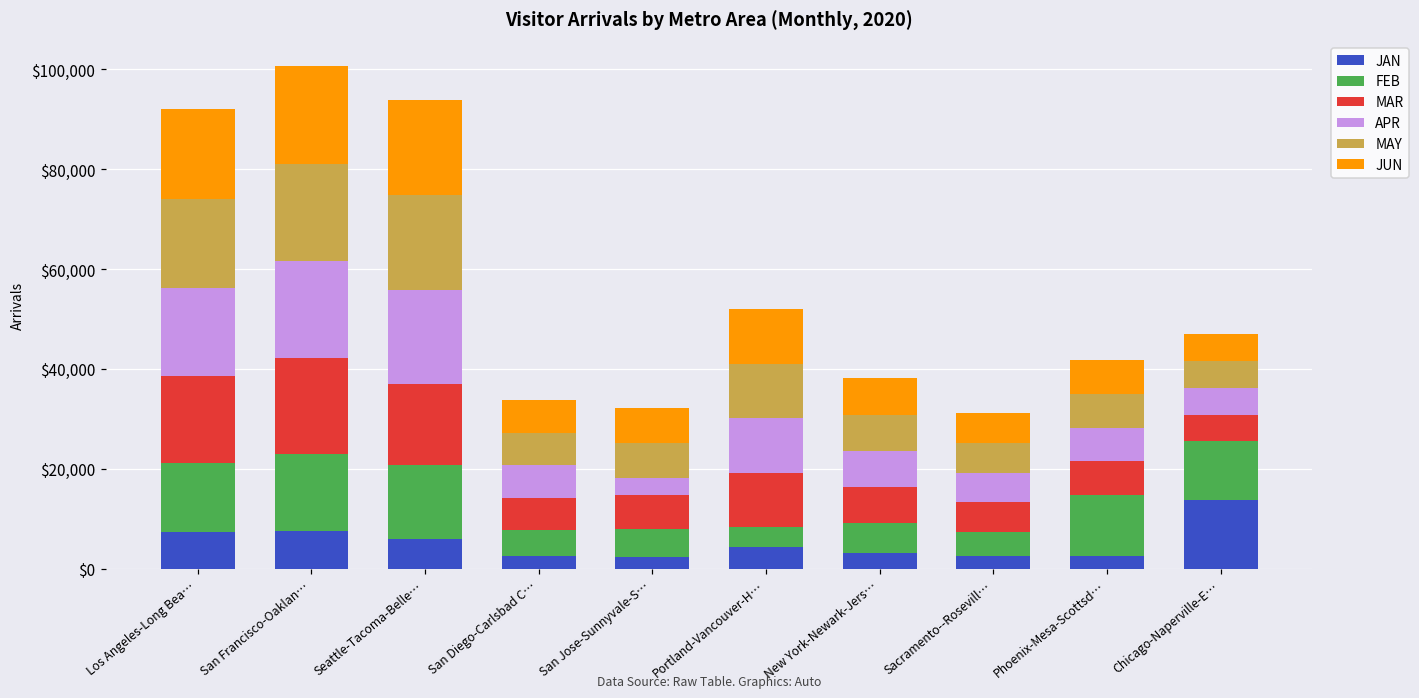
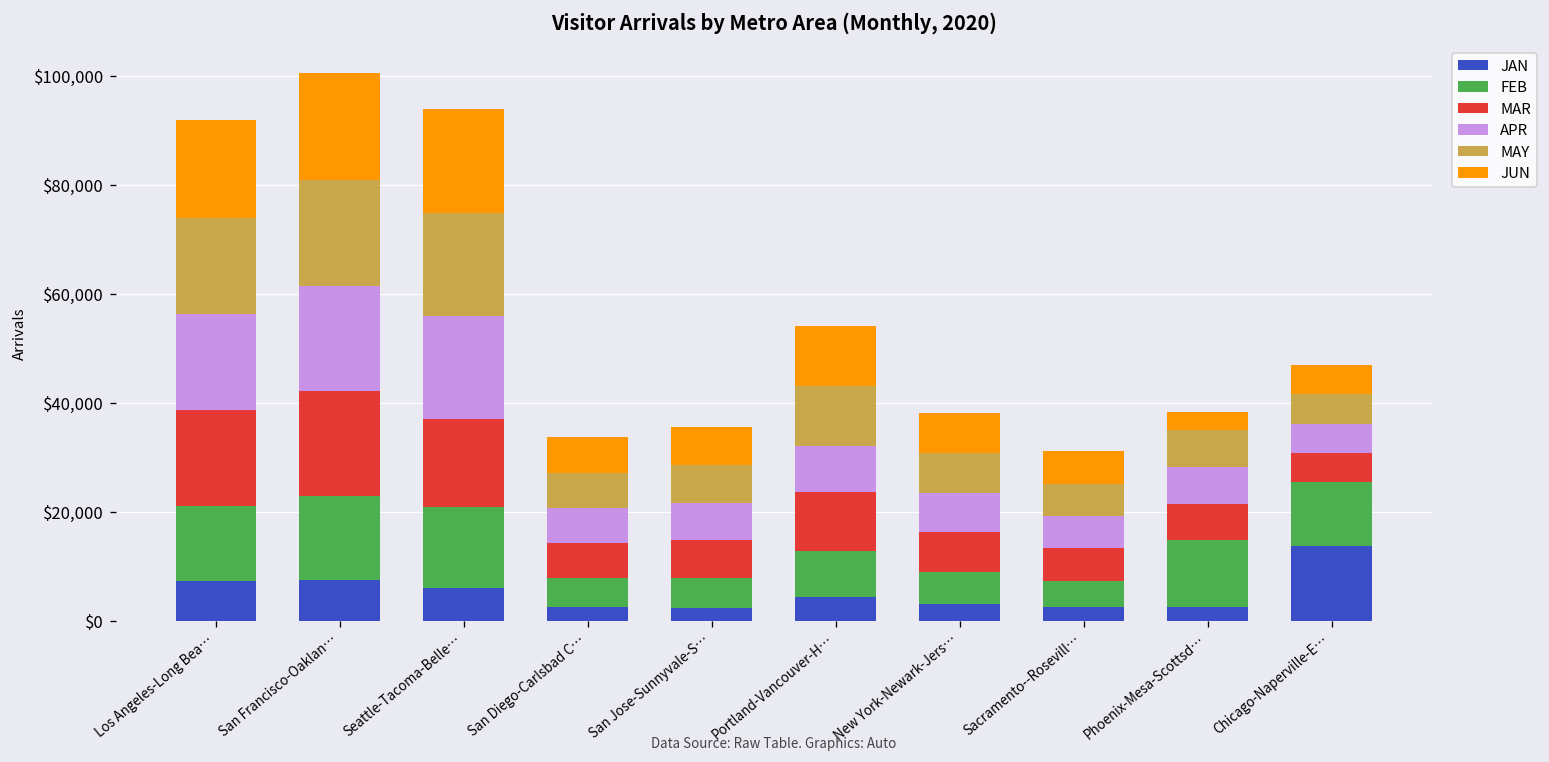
  {
    "JAN": {
      "Los Angeles-Long Bea…": "$7,000",
      "San Francisco-Oaklan…": "$8,000",
      "Seattle-Tacoma-Belle…": "$6,000",
      "San Diego-Carlsbad C…": "$3,000",
      "San Jose-Sunnyvale-S…": "$2,000",
      "Portland-Vancouver-H…": "$4,000",
      "New York-Newark-Jers…": "$3,000",
      "Sacramento--Rosevill…": "$3,000",
      "Phoenix-Mesa-Scottsd…": "$2,000",
      "Chicago-Naperville-E…": "$14,000"
    },
    "FEB": {
      "Los Angeles-Long Bea…": "$14,000",
      "San Francisco-Oaklan…": "$15,000",
      "Seattle-Tacoma-Belle…": "$15,000",
      "San Diego-Carlsbad C…": "$5,000",
      "San Jose-Sunnyvale-S…": "$6,000",
-     "Portland-Vancouver-H…": "$4,000",
+     "Portland-Vancouver-H…": "$8,000",
      "New York-Newark-Jers…": "$6,000",
      "Sacramento--Rosevill…": "$5,000",
      "Phoenix-Mesa-Scottsd…": "$12,000",
      "Chicago-Naperville-E…": "$12,000"
    },
    "MAR": {
      "Los Angeles-Long Bea…": "$17,000",
      "San Francisco-Oaklan…": "$19,000",
      "Seattle-Tacoma-Belle…": "$16,000",
      "San Diego-Carlsbad C…": "$6,000",
      "San Jose-Sunnyvale-S…": "$7,000",
      "Portland-Vancouver-H…": "$11,000",
      "New York-Newark-Jers…": "$7,000",
      "Sacramento--Rosevill…": "$6,000",
      "Phoenix-Mesa-Scottsd…": "$7,000",
      "Chicago-Naperville-E…": "$5,000"
    },
    "APR": {
      "Los Angeles-Long Bea…": "$18,000",
      "San Francisco-Oaklan…": "$19,000",
      "Seattle-Tacoma-Belle…": "$19,000",
      "San Diego-Carlsbad C…": "$6,000",
-     "San Jose-Sunnyvale-S…": "$3,000",
-     "Portland-Vancouver-H…": "$11,000",
+     "San Jose-Sunnyvale-S…": "$7,000",
+     "Portland-Vancouver-H…": "$9,000",
      "New York-Newark-Jers…": "$7,000",
      "Sacramento--Rosevill…": "$6,000",
      "Phoenix-Mesa-Scottsd…": "$7,000",
      "Chicago-Naperville-E…": "$5,000"
    },
    "MAY": {
      "Los Angeles-Long Bea…": "$18,000",
      "San Francisco-Oaklan…": "$19,000",
      "Seattle-Tacoma-Belle…": "$19,000",
      "San Diego-Carlsbad C…": "$7,000",
      "San Jose-Sunnyvale-S…": "$7,000",
      "Portland-Vancouver-H…": "$11,000",
      "New York-Newark-Jers…": "$7,000",
      "Sacramento--Rosevill…": "$6,000",
      "Phoenix-Mesa-Scottsd…": "$7,000",
      "Chicago-Naperville-E…": "$5,000"
    },
    "JUN": {
      "Los Angeles-Long Bea…": "$18,000",
      "San Francisco-Oaklan…": "$20,000",
      "Seattle-Tacoma-Belle…": "$19,000",
      "San Diego-Carlsbad C…": "$7,000",
      "San Jose-Sunnyvale-S…": "$7,000",
      "Portland-Vancouver-H…": "$11,000",
      "New York-Newark-Jers…": "$7,000",
      "Sacramento--Rosevill…": "$6,000",
-     "Phoenix-Mesa-Scottsd…": "$7,000",
+     "Phoenix-Mesa-Scottsd…": "$3,000",
      "Chicago-Naperville-E…": "$5,000"
    }
  }
